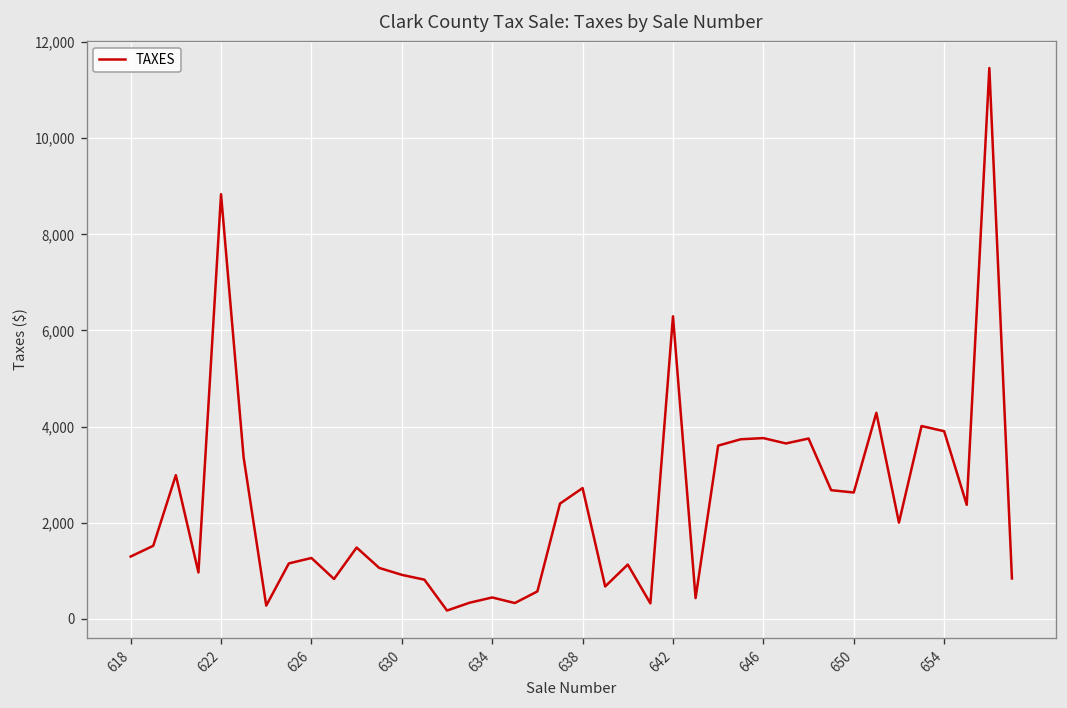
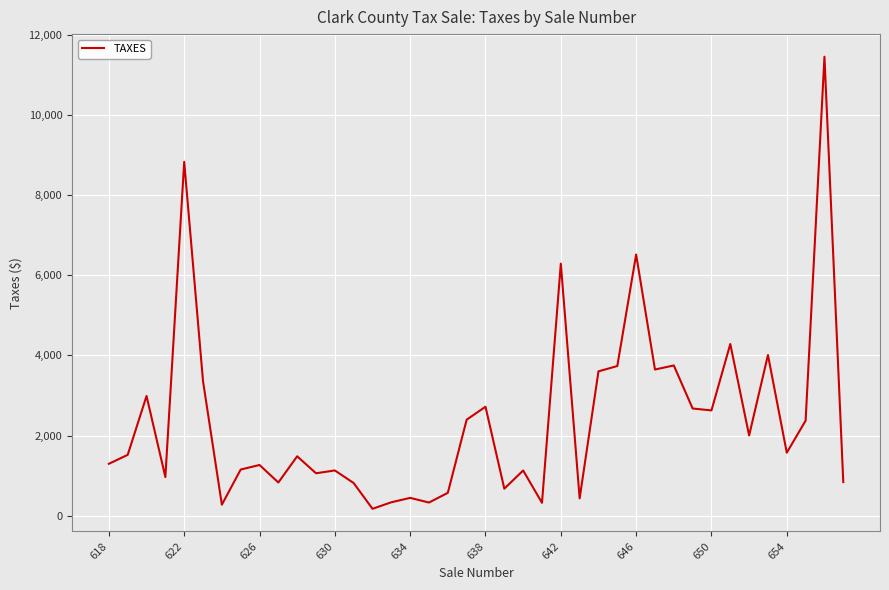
  {
    "618": "1,300",
    "622": "8,800",
    "626": "1,300",
-   "630": "900",
+   "630": "1,100",
    "634": "400",
    "638": "2,700",
    "642": "6,300",
-   "646": "3,800",
+   "646": "6,500",
    "650": "2,600",
-   "654": "3,900"
+   "654": "1,600"
  }
